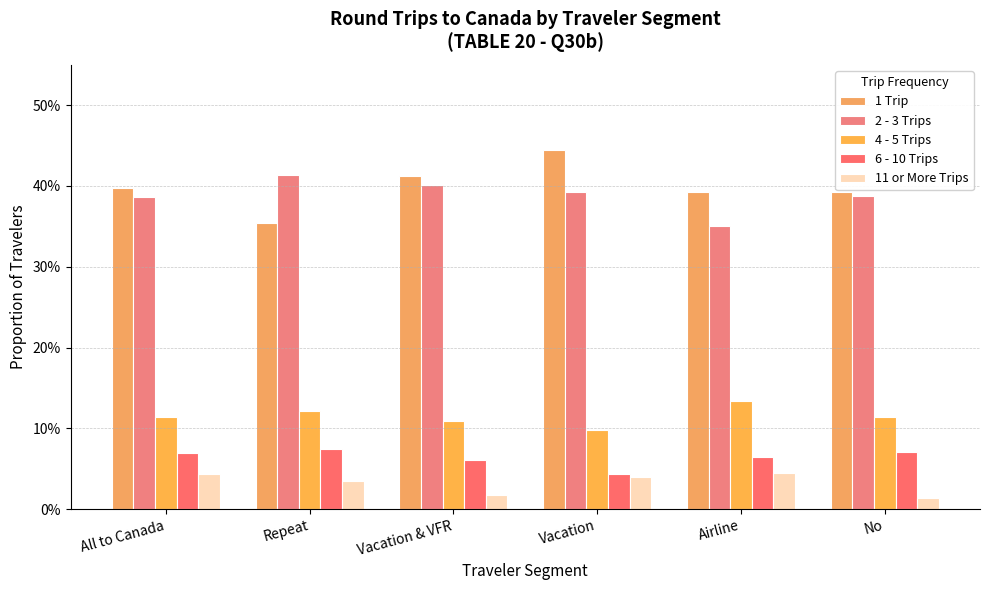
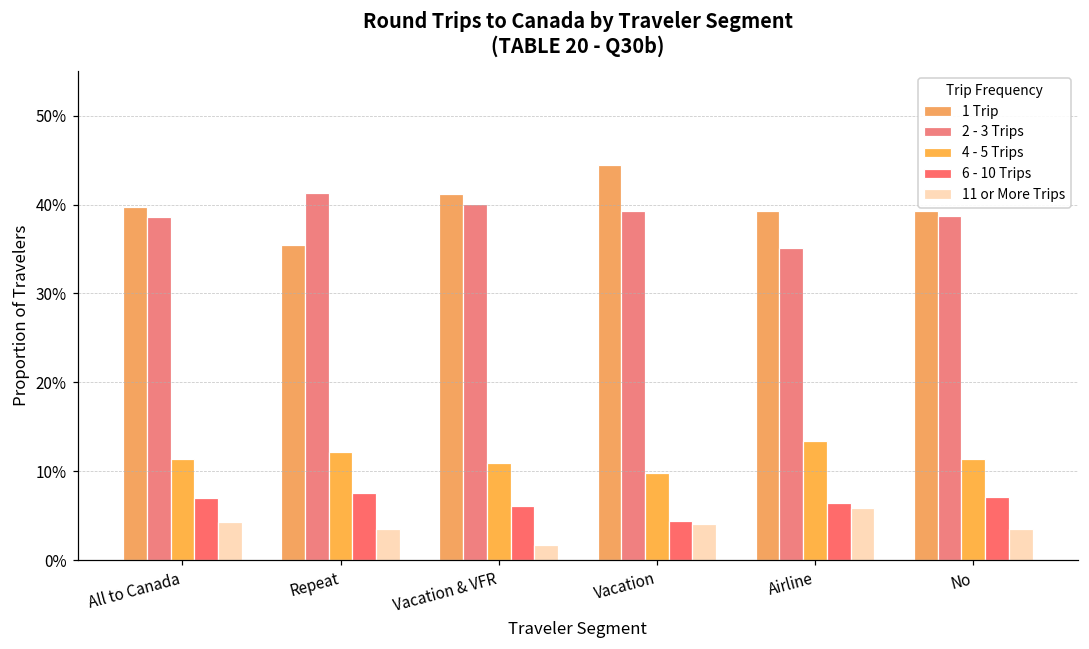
  {
    "11 or More Trips": {
      "All to Canada": "4%",
      "Repeat": "4%",
      "Vacation & VFR": "2%",
      "Vacation": "4%",
-     "Airline": "5%",
-     "No": "1%"
+     "Airline": "6%",
+     "No": "4%"
    }
  }
